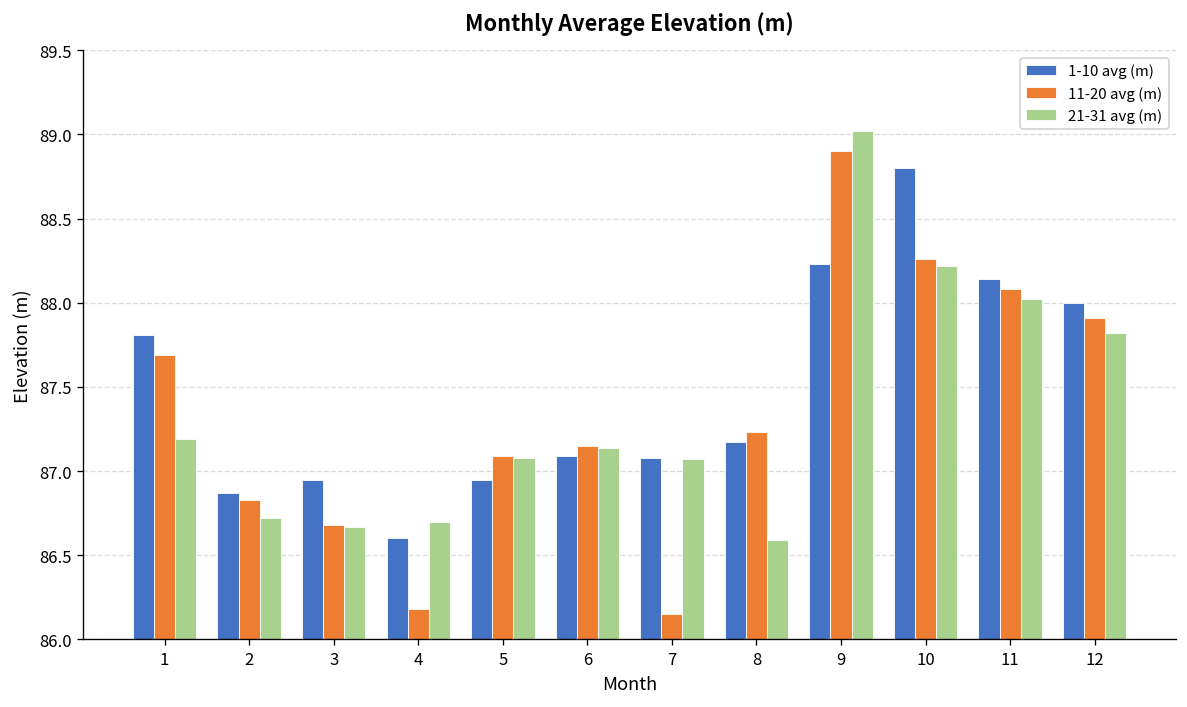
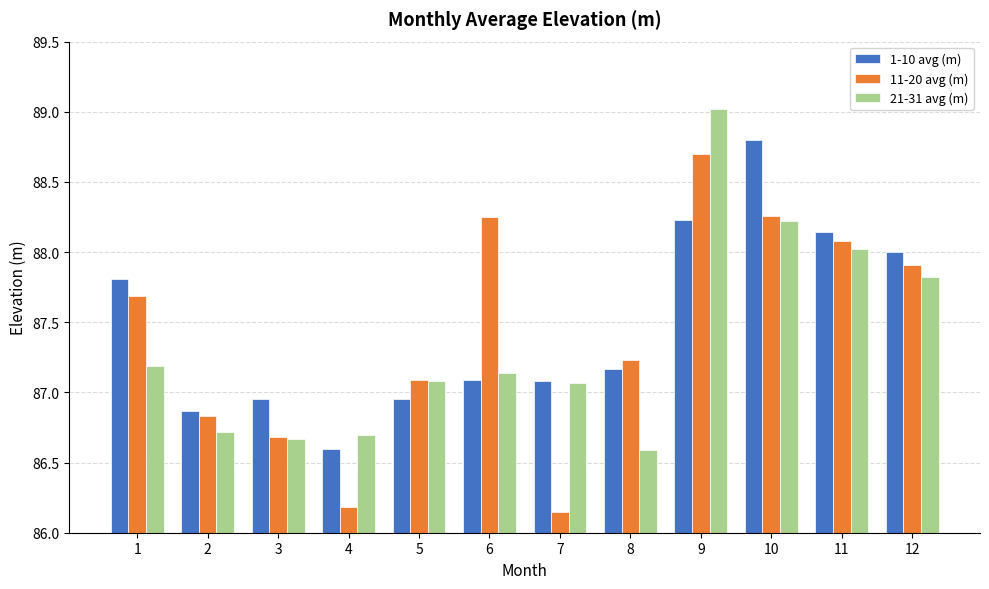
  {
    "1-10 avg (m)": {
      "1": 87.81,
      "2": 86.87,
      "3": 86.95,
      "4": 86.60,
      "5": 86.95,
      "6": 87.09,
      "7": 87.08,
      "8": 87.17,
      "9": 88.23,
      "10": 88.80,
      "11": 88.14,
      "12": 88.00
    },
    "11-20 avg (m)": {
      "1": 87.69,
      "2": 86.83,
      "3": 86.68,
      "4": 86.18,
      "5": 87.09,
-     "6": 87.15,
+     "6": 88.25,
      "7": 86.15,
      "8": 87.23,
-     "9": 88.9,
+     "9": 88.7,
      "10": 88.26,
      "11": 88.08,
      "12": 87.91
    },
    "21-31 avg (m)": {
      "1": 87.19,
      "2": 86.72,
      "3": 86.67,
      "4": 86.70,
      "5": 87.08,
      "6": 87.14,
      "7": 87.07,
      "8": 86.59,
      "9": 89.02,
      "10": 88.22,
      "11": 88.02,
      "12": 87.82
    }
  }
